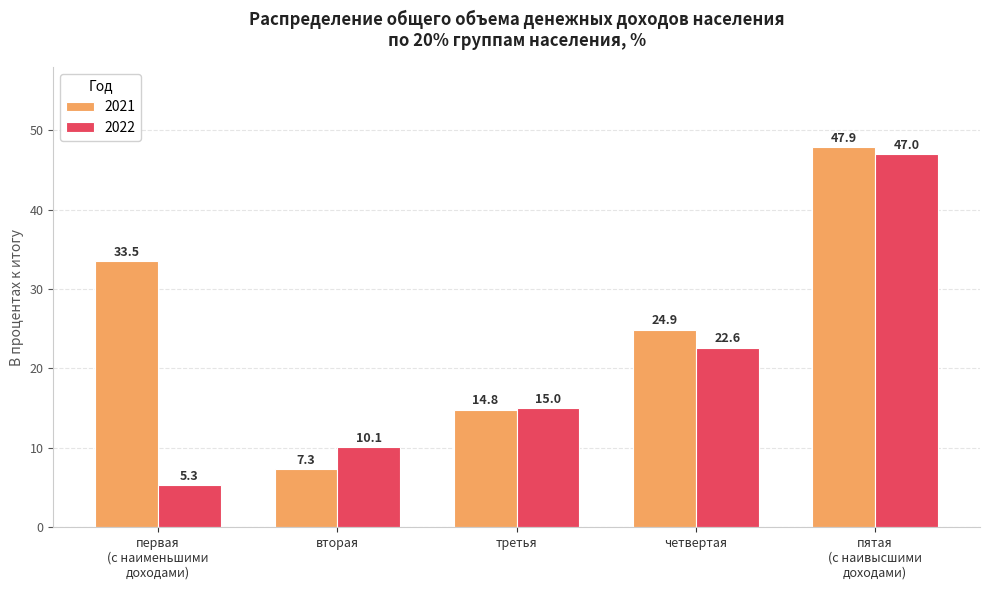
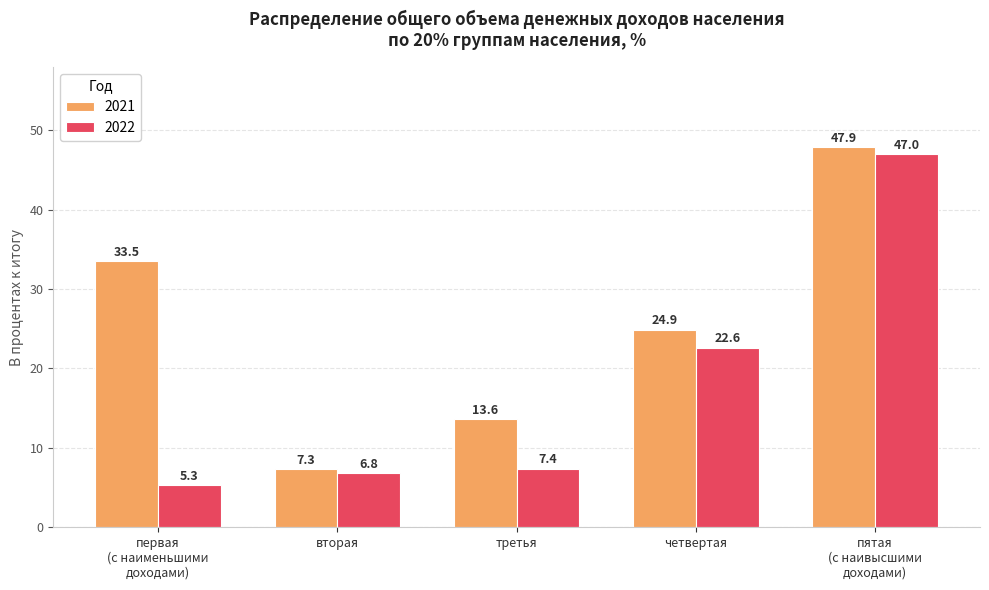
  {
    "2021": {
      "первая (с наименьшими доходами)": 33.5,
      "вторая": 7.3,
-     "третья": 14.8,
+     "третья": 13.6,
      "четвертая": 24.9,
      "пятая (с наивысшими доходами)": 47.9
    },
    "2022": {
      "первая (с наименьшими доходами)": 5.3,
-     "вторая": 10.1,
-     "третья": 15.0,
+     "вторая": 6.8,
+     "третья": 7.4,
      "четвертая": 22.6,
      "пятая (с наивысшими доходами)": 47.0
    }
  }
